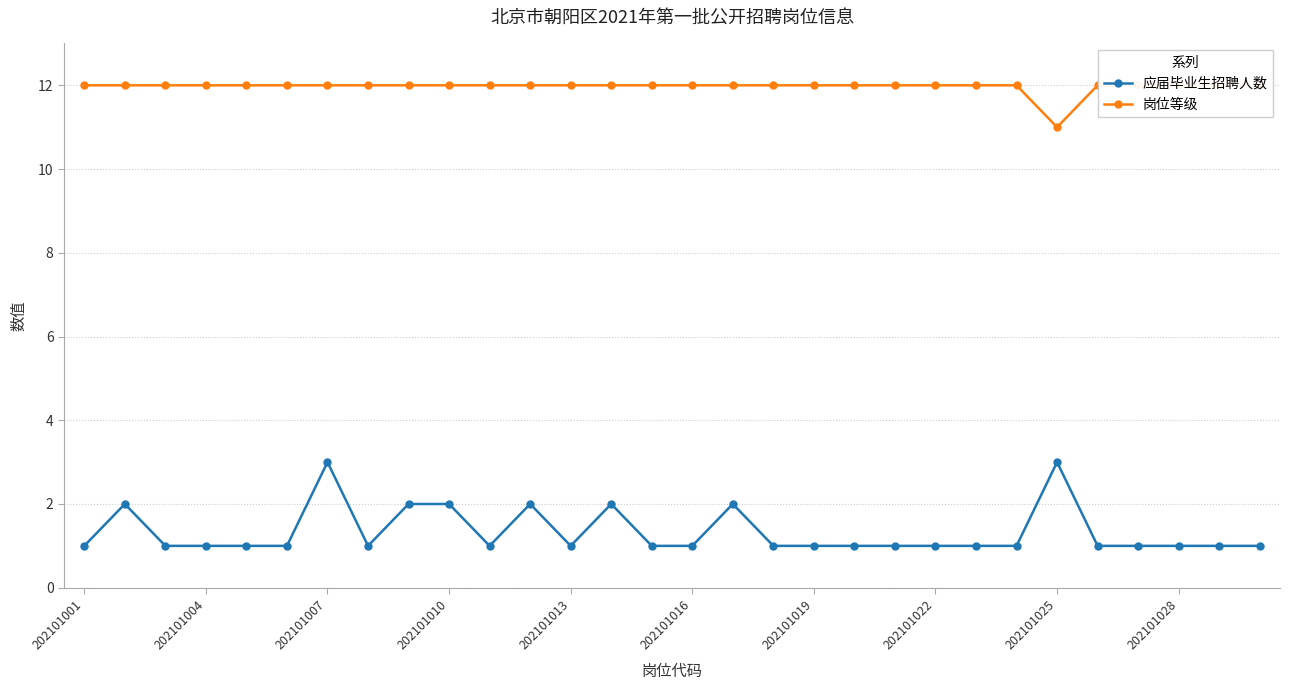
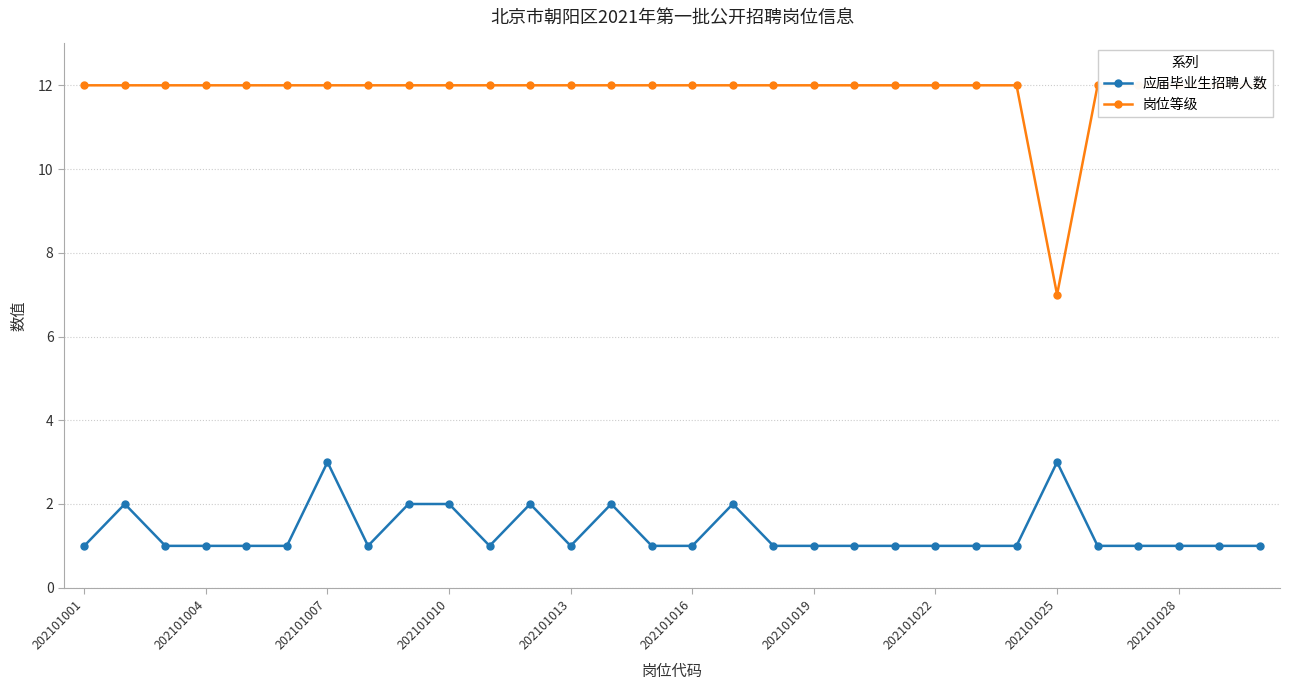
  {
    "应届毕业生招聘人数": {
      "202101001": 1,
      "202101004": 1,
      "202101007": 3,
      "202101010": 2,
      "202101013": 1,
      "202101016": 1,
      "202101019": 1,
      "202101022": 1,
      "202101025": 3,
      "202101028": 1
    },
    "岗位等级": {
      "202101001": 12,
      "202101004": 12,
      "202101007": 12,
      "202101010": 12,
      "202101013": 12,
      "202101016": 12,
      "202101019": 12,
      "202101022": 12,
-     "202101025": 11
+     "202101025": 7
    }
  }
